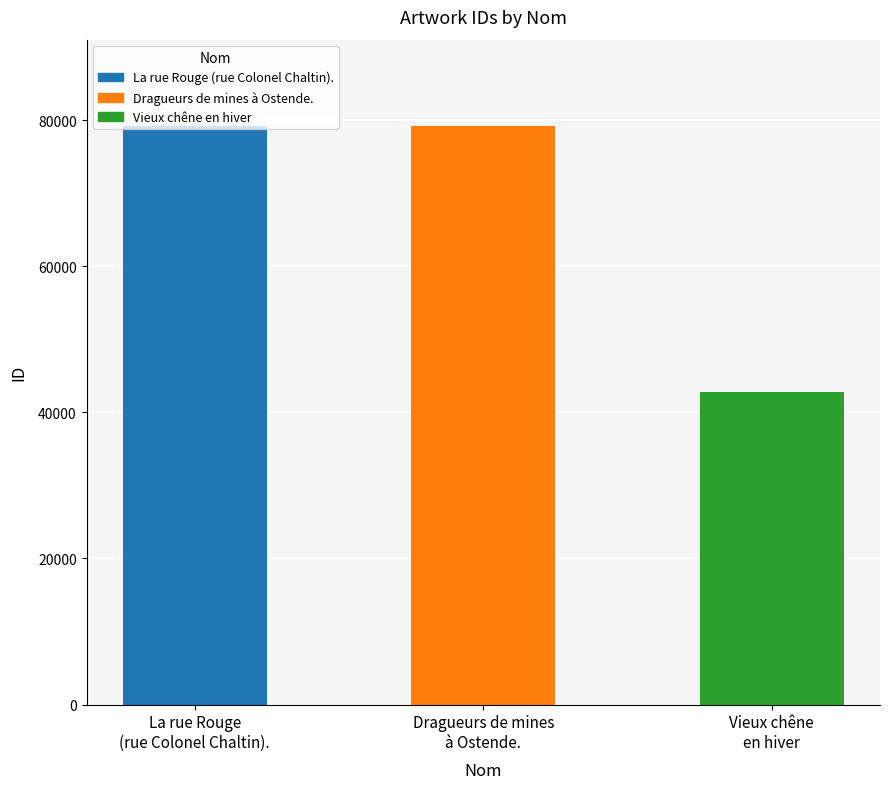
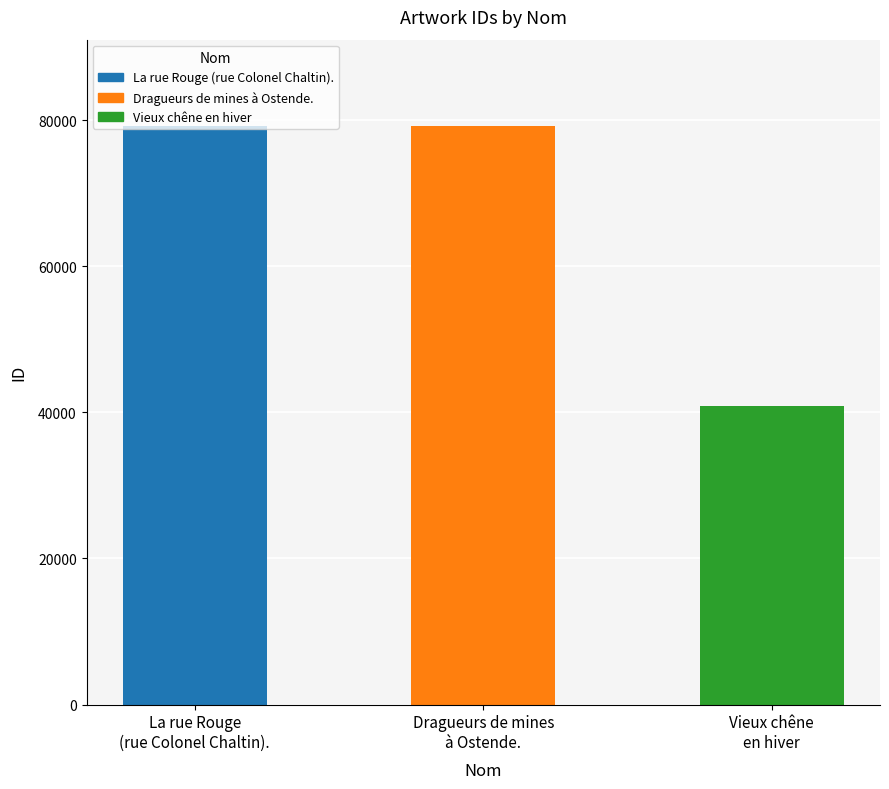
  {
    "Dragueurs de mines à Ostende.": 79000,
-   "Vieux chêne en hiver": 43000
+   "Vieux chêne en hiver": 41000
  }
